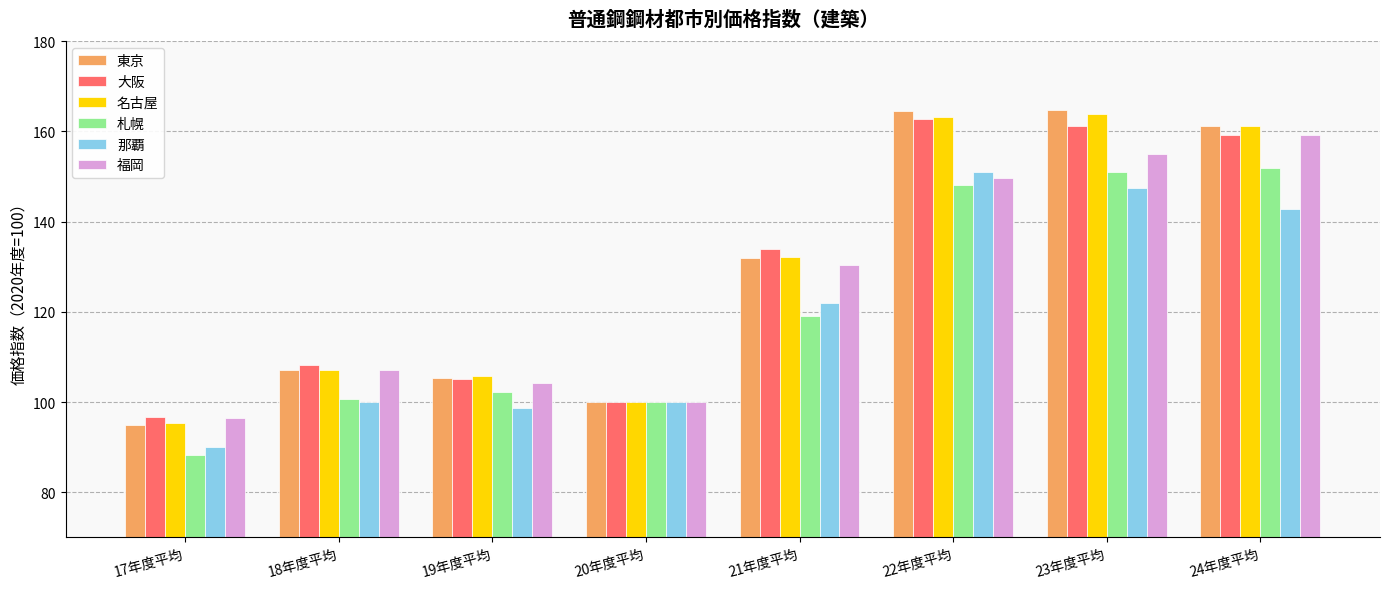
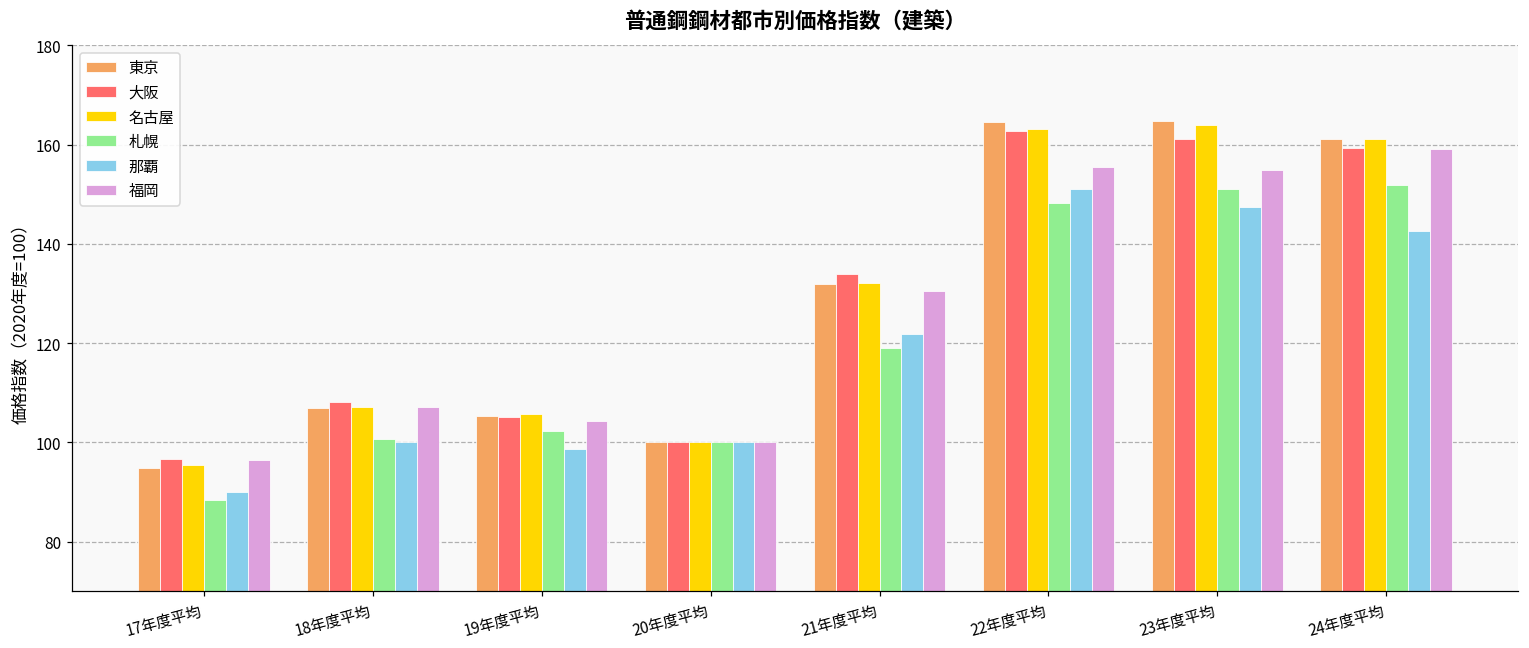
  {
    "名古屋": {
      "17年度平均": 95,
      "18年度平均": 107,
      "19年度平均": 106,
      "20年度平均": 100,
      "21年度平均": 132,
      "22年度平均": 163,
      "23年度平均": 164,
      "24年度平均": 161
    },
    "札幌": {
      "17年度平均": 88,
      "18年度平均": 101,
      "19年度平均": 102,
      "20年度平均": 100,
      "21年度平均": 119,
      "22年度平均": 148,
      "23年度平均": 151,
      "24年度平均": 152
    },
    "那覇": {
      "17年度平均": 90,
      "18年度平均": 100,
      "19年度平均": 99,
      "20年度平均": 100,
      "21年度平均": 122,
      "22年度平均": 151,
      "23年度平均": 147,
      "24年度平均": 143
    },
    "福岡": {
      "17年度平均": 96,
      "18年度平均": 107,
      "19年度平均": 104,
      "20年度平均": 100,
      "21年度平均": 131,
-     "22年度平均": 150,
+     "22年度平均": 156,
      "23年度平均": 155,
      "24年度平均": 159
    }
  }
